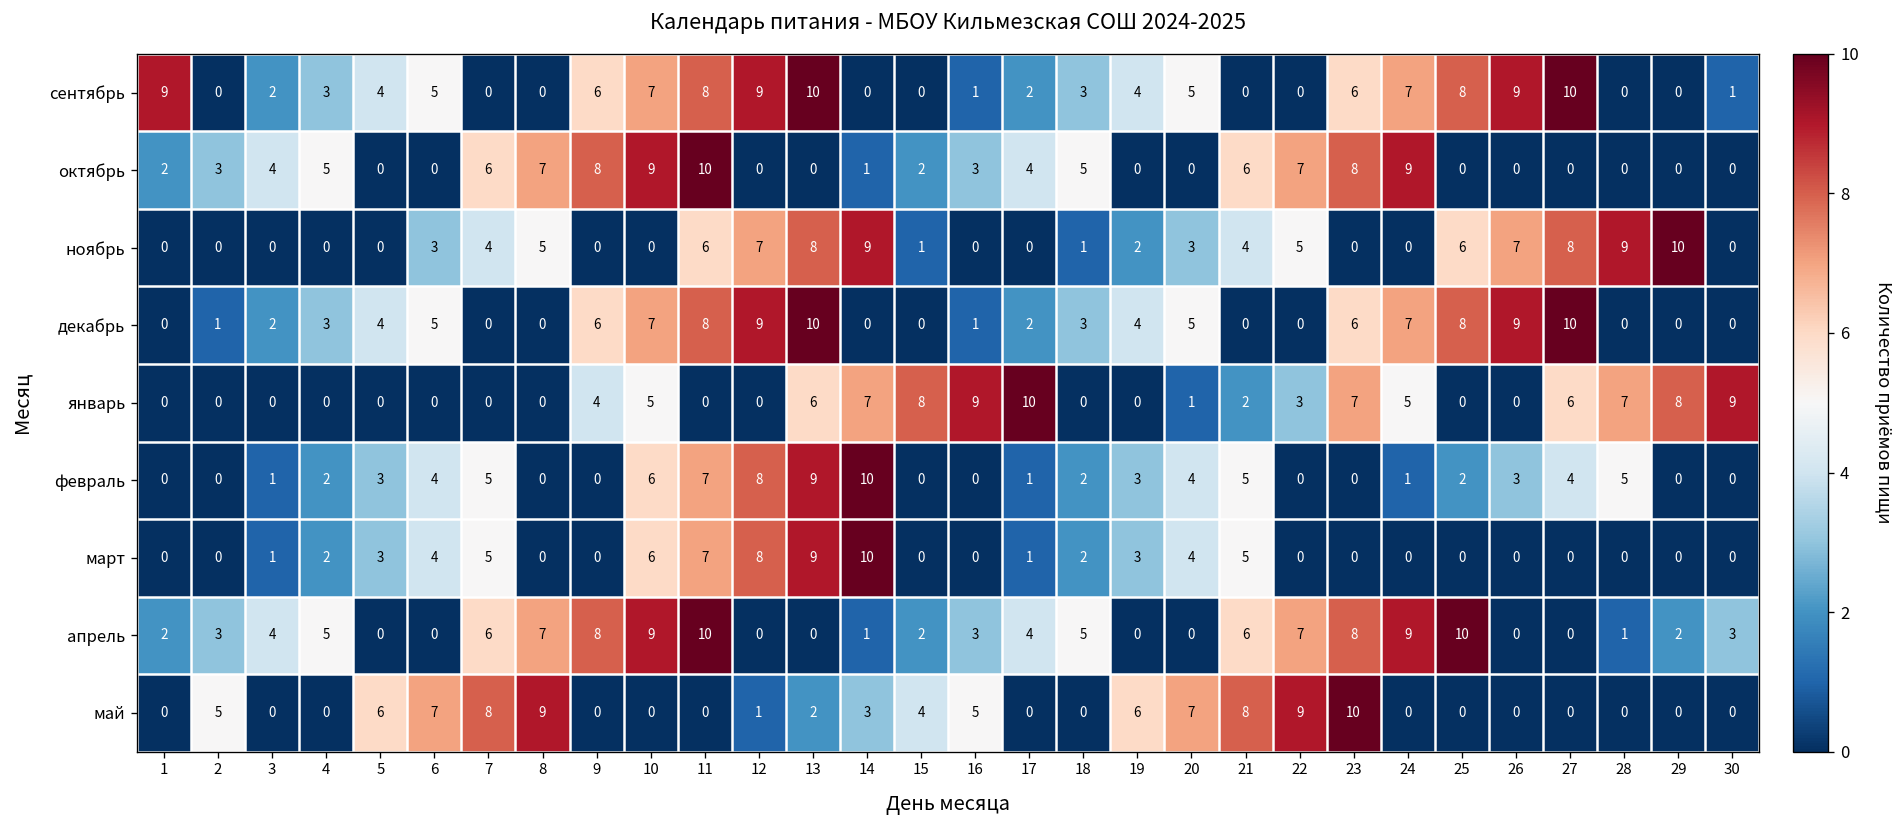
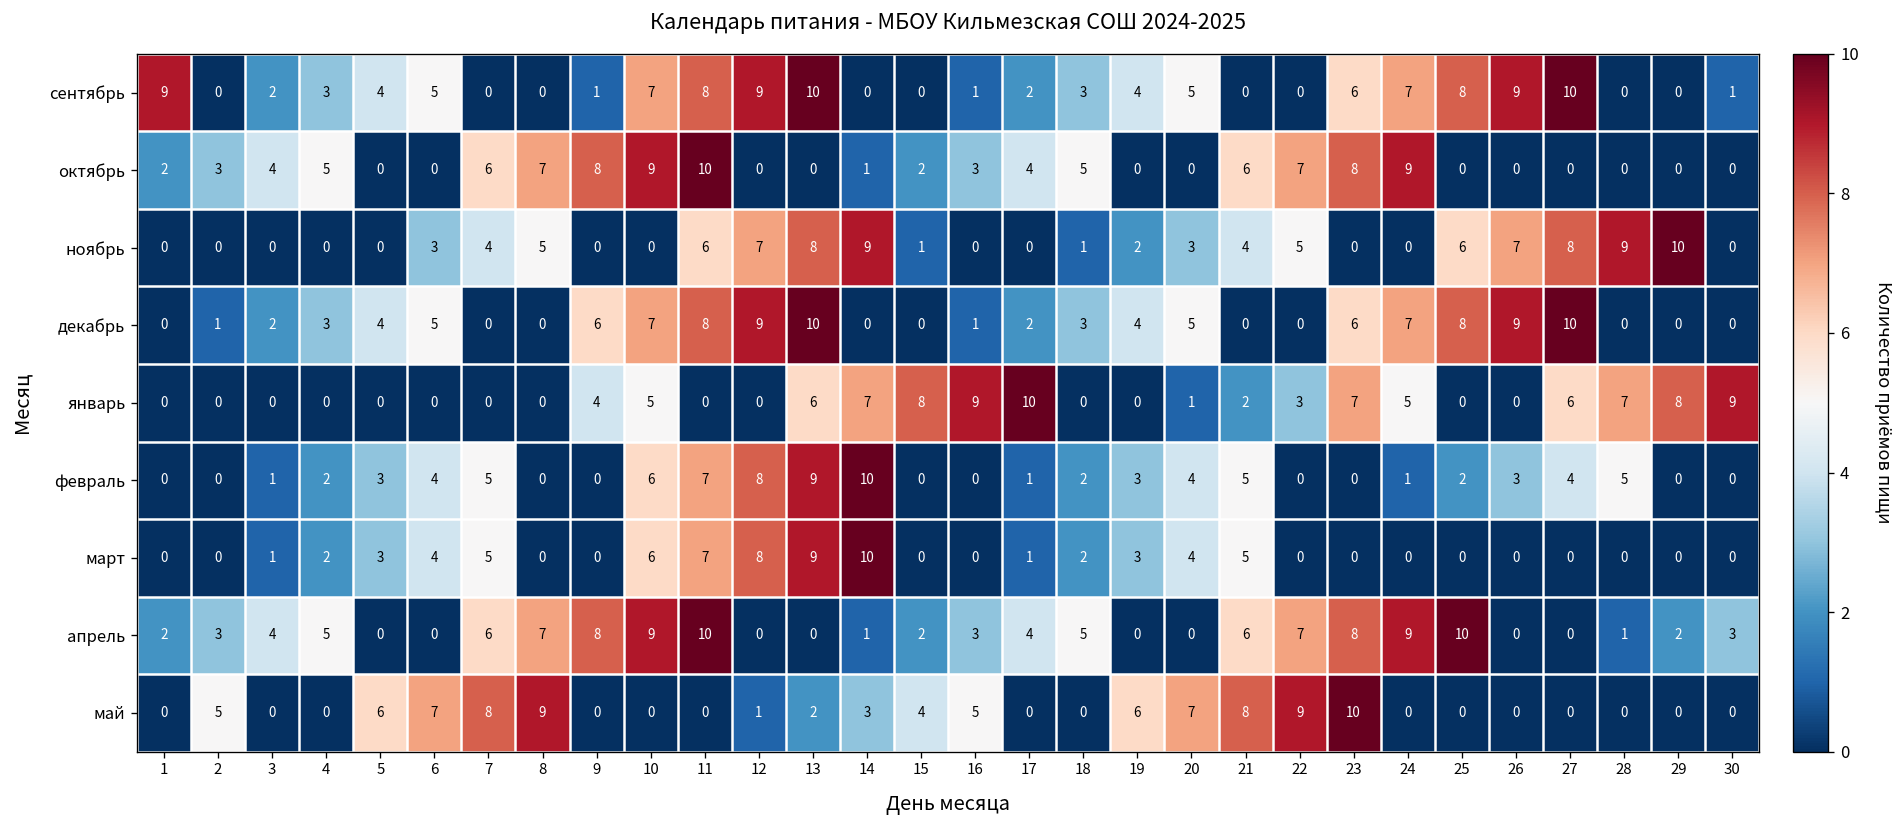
  {
    "сентябрь": {
      "1": 9,
      "2": 0,
      "3": 2,
      "4": 3,
      "5": 4,
      "6": 5,
      "7": 0,
      "8": 0,
-     "9": 6,
+     "9": 1,
      "10": 7,
      "11": 8,
      "12": 9,
      "13": 10,
      "14": 0,
      "15": 0,
      "16": 1,
      "17": 2,
      "18": 3,
      "19": 4,
      "20": 5,
      "21": 0,
      "22": 0,
      "23": 6,
      "24": 7,
      "25": 8,
      "26": 9,
      "27": 10,
      "28": 0,
      "29": 0,
      "30": 1
    }
  }
